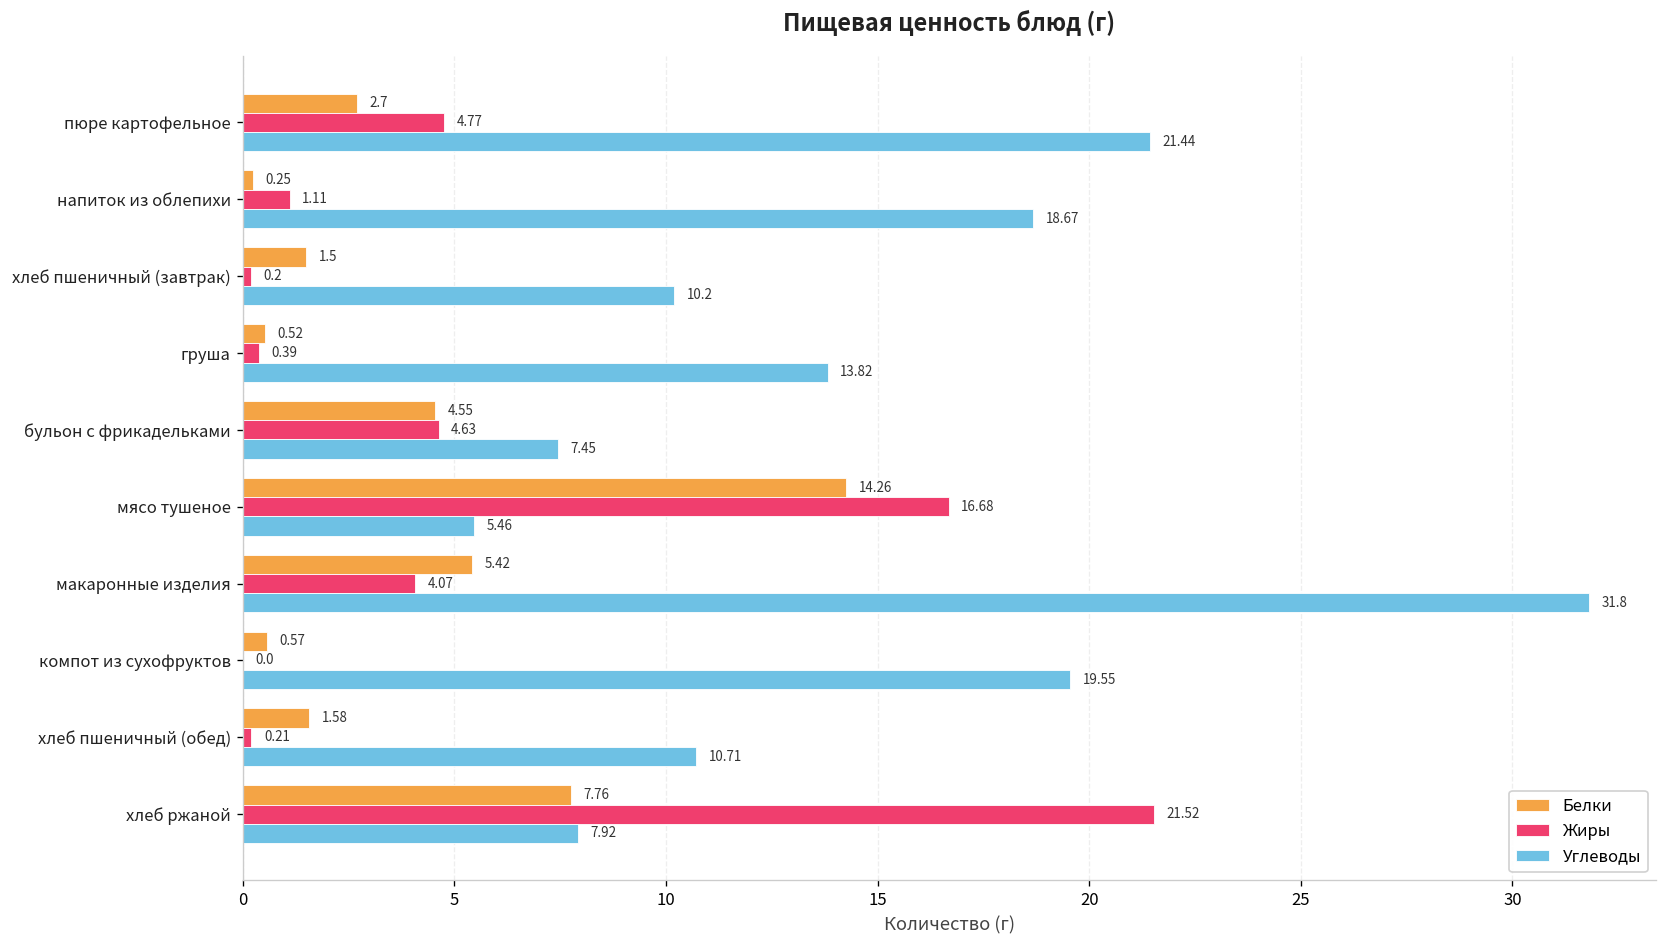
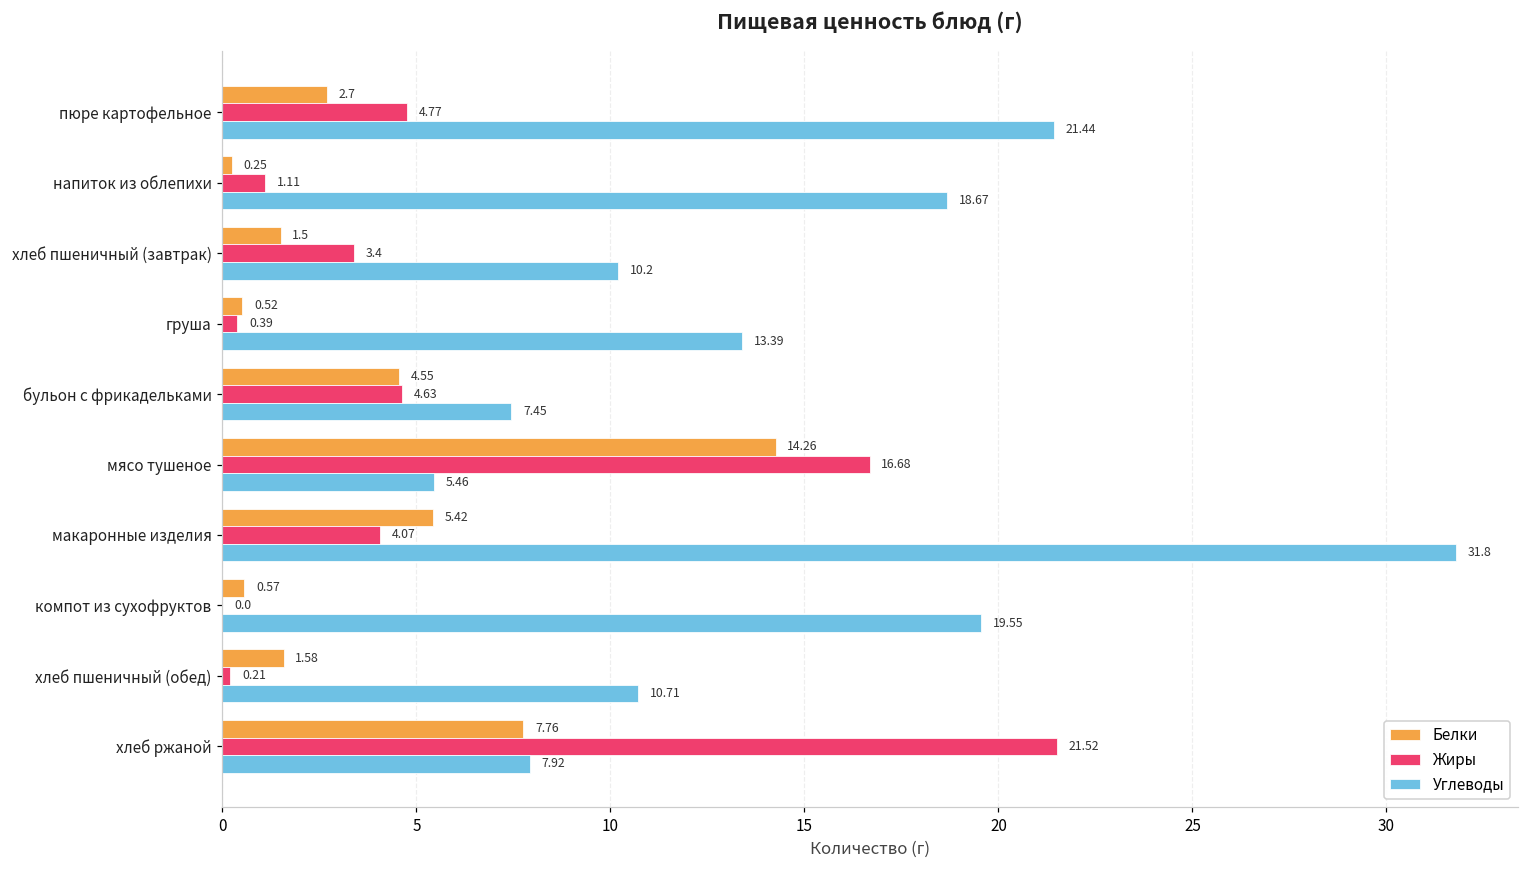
  {
    "Белки": {
      "пюре картофельное": 2.7,
      "напиток из облепихи": 0.25,
      "хлеб пшеничный (завтрак)": 1.5,
      "груша": 0.52,
      "бульон с фрикадельками": 4.55,
      "мясо тушеное": 14.26,
      "макаронные изделия": 5.42,
      "компот из сухофруктов": 0.57,
      "хлеб пшеничный (обед)": 1.58,
      "хлеб ржаной": 7.76
    },
    "Жиры": {
      "пюре картофельное": 4.77,
      "напиток из облепихи": 1.11,
-     "хлеб пшеничный (завтрак)": 0.2,
+     "хлеб пшеничный (завтрак)": 3.4,
      "груша": 0.39,
      "бульон с фрикадельками": 4.63,
      "мясо тушеное": 16.68,
      "макаронные изделия": 4.07,
      "компот из сухофруктов": 0.0,
      "хлеб пшеничный (обед)": 0.21,
      "хлеб ржаной": 21.52
    },
    "Углеводы": {
      "пюре картофельное": 21.44,
      "напиток из облепихи": 18.67,
      "хлеб пшеничный (завтрак)": 10.2,
-     "груша": 13.82,
+     "груша": 13.39,
      "бульон с фрикадельками": 7.45,
      "мясо тушеное": 5.46,
      "макаронные изделия": 31.8,
      "компот из сухофруктов": 19.55,
      "хлеб пшеничный (обед)": 10.71,
      "хлеб ржаной": 7.92
    }
  }
